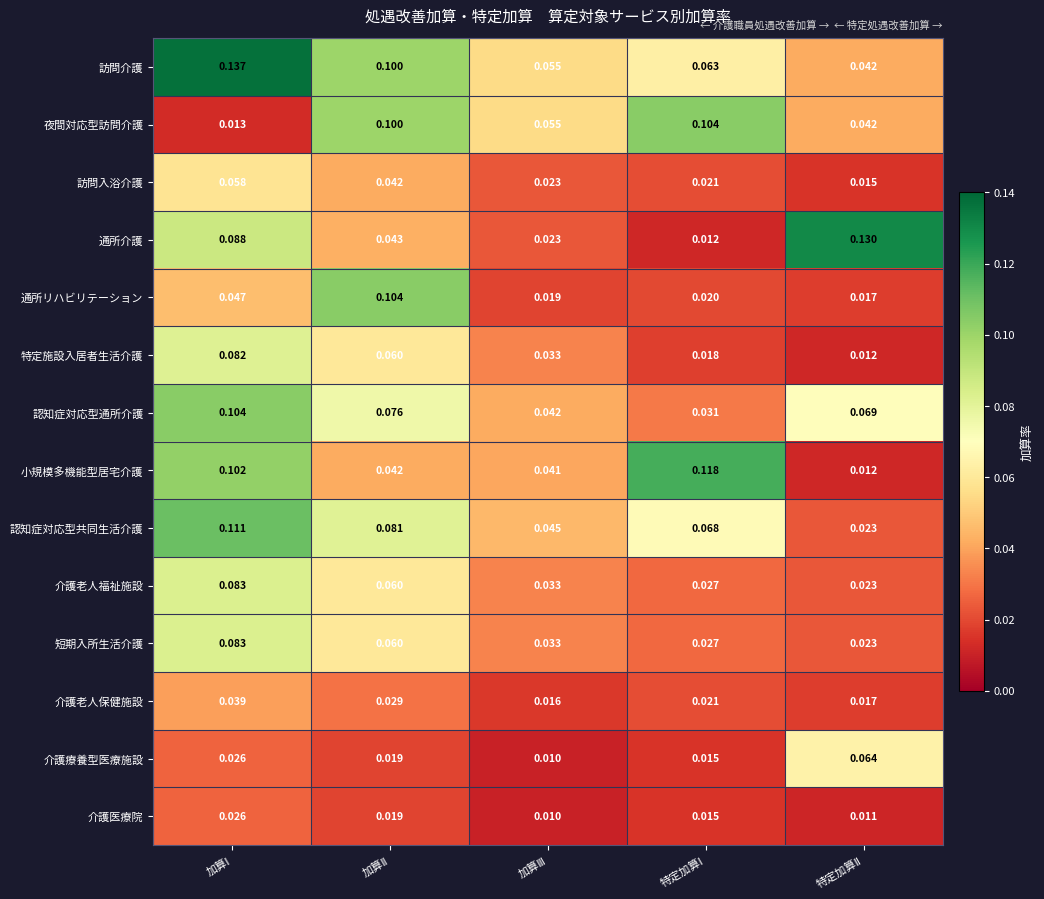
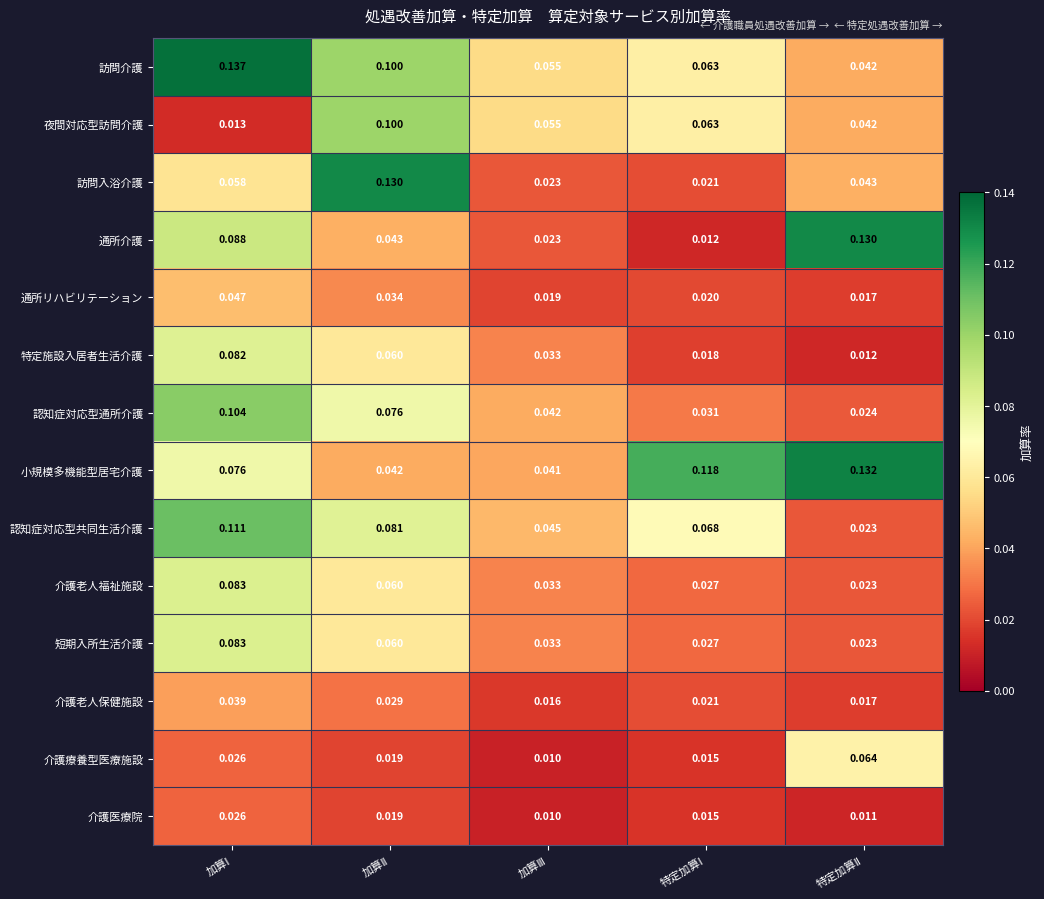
  {
    "訪問介護": {
      "加算Ⅰ": 0.137,
      "加算Ⅱ": 0.100,
      "加算Ⅲ": 0.055,
      "特定加算Ⅰ": 0.063,
      "特定加算Ⅱ": 0.042
    },
    "夜間対応型訪問介護": {
      "加算Ⅰ": 0.013,
      "加算Ⅱ": 0.100,
      "加算Ⅲ": 0.055,
-     "特定加算Ⅰ": 0.104,
+     "特定加算Ⅰ": 0.063,
      "特定加算Ⅱ": 0.042
    },
    "訪問入浴介護": {
      "加算Ⅰ": 0.058,
-     "加算Ⅱ": 0.042,
+     "加算Ⅱ": 0.130,
      "加算Ⅲ": 0.023,
      "特定加算Ⅰ": 0.021,
-     "特定加算Ⅱ": 0.015
+     "特定加算Ⅱ": 0.043
    },
    "通所介護": {
      "加算Ⅰ": 0.088,
      "加算Ⅱ": 0.043,
      "加算Ⅲ": 0.023,
      "特定加算Ⅰ": 0.012,
      "特定加算Ⅱ": 0.130
    },
    "通所リハビリテーション": {
      "加算Ⅰ": 0.047,
-     "加算Ⅱ": 0.104,
+     "加算Ⅱ": 0.034,
      "加算Ⅲ": 0.019,
      "特定加算Ⅰ": 0.020,
      "特定加算Ⅱ": 0.017
    },
    "特定施設入居者生活介護": {
      "加算Ⅰ": 0.082,
      "加算Ⅱ": 0.060,
      "加算Ⅲ": 0.033,
      "特定加算Ⅰ": 0.018,
      "特定加算Ⅱ": 0.012
    },
    "認知症対応型通所介護": {
      "加算Ⅰ": 0.104,
      "加算Ⅱ": 0.076,
      "加算Ⅲ": 0.042,
      "特定加算Ⅰ": 0.031,
-     "特定加算Ⅱ": 0.069
+     "特定加算Ⅱ": 0.024
    },
    "小規模多機能型居宅介護": {
-     "加算Ⅰ": 0.102,
+     "加算Ⅰ": 0.076,
      "加算Ⅱ": 0.042,
      "加算Ⅲ": 0.041,
      "特定加算Ⅰ": 0.118,
-     "特定加算Ⅱ": 0.012
+     "特定加算Ⅱ": 0.132
    },
    "認知症対応型共同生活介護": {
      "加算Ⅰ": 0.111,
      "加算Ⅱ": 0.081,
      "加算Ⅲ": 0.045,
      "特定加算Ⅰ": 0.068,
      "特定加算Ⅱ": 0.023
    },
    "介護老人福祉施設": {
      "加算Ⅰ": 0.083,
      "加算Ⅱ": 0.060,
      "加算Ⅲ": 0.033,
      "特定加算Ⅰ": 0.027,
      "特定加算Ⅱ": 0.023
    },
    "短期入所生活介護": {
      "加算Ⅰ": 0.083,
      "加算Ⅱ": 0.060,
      "加算Ⅲ": 0.033,
      "特定加算Ⅰ": 0.027,
      "特定加算Ⅱ": 0.023
    },
    "介護老人保健施設": {
      "加算Ⅰ": 0.039,
      "加算Ⅱ": 0.029,
      "加算Ⅲ": 0.016,
      "特定加算Ⅰ": 0.021,
      "特定加算Ⅱ": 0.017
    },
    "介護療養型医療施設": {
      "加算Ⅰ": 0.026,
      "加算Ⅱ": 0.019,
      "加算Ⅲ": 0.010,
      "特定加算Ⅰ": 0.015,
      "特定加算Ⅱ": 0.064
    },
    "介護医療院": {
      "加算Ⅰ": 0.026,
      "加算Ⅱ": 0.019,
      "加算Ⅲ": 0.010,
      "特定加算Ⅰ": 0.015,
      "特定加算Ⅱ": 0.011
    }
  }
